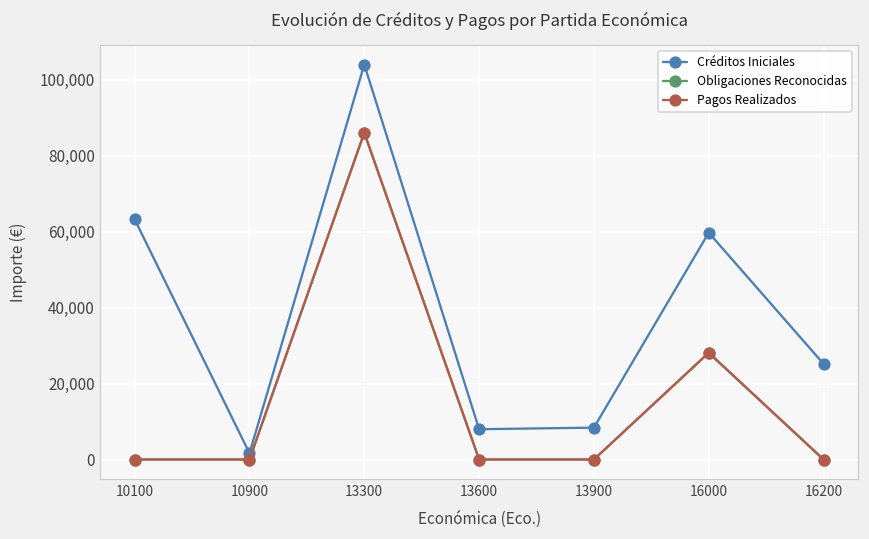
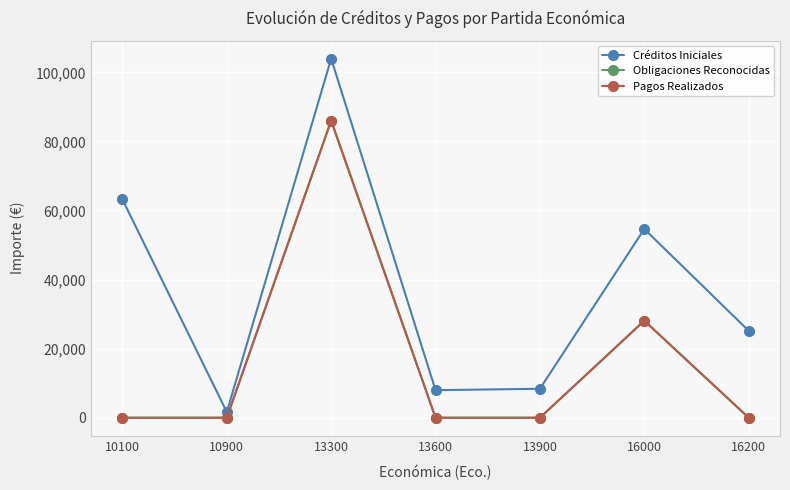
  {
    "Créditos Iniciales": {
      "10100": "63,000",
      "10900": "2,000",
      "13300": "104,000",
      "13600": "8,000",
      "13900": "8,000",
-     "16000": "60,000",
+     "16000": "55,000",
      "16200": "25,000"
    },
    "Pagos Realizados": {
      "10100": "0",
      "10900": "0",
      "13300": "86,000",
      "13600": "0",
      "13900": "0",
      "16000": "28,000",
      "16200": "0"
    }
  }
